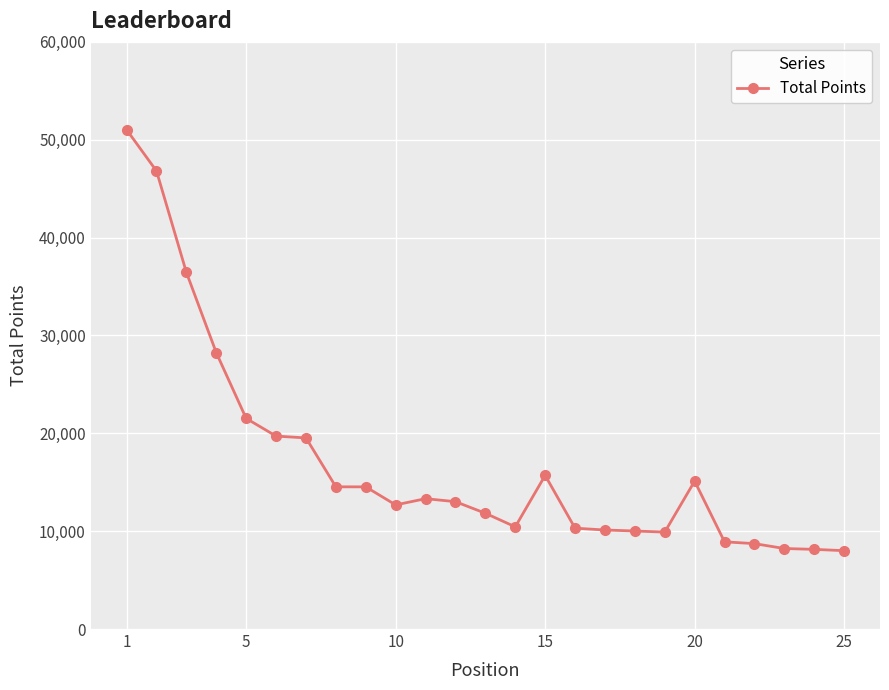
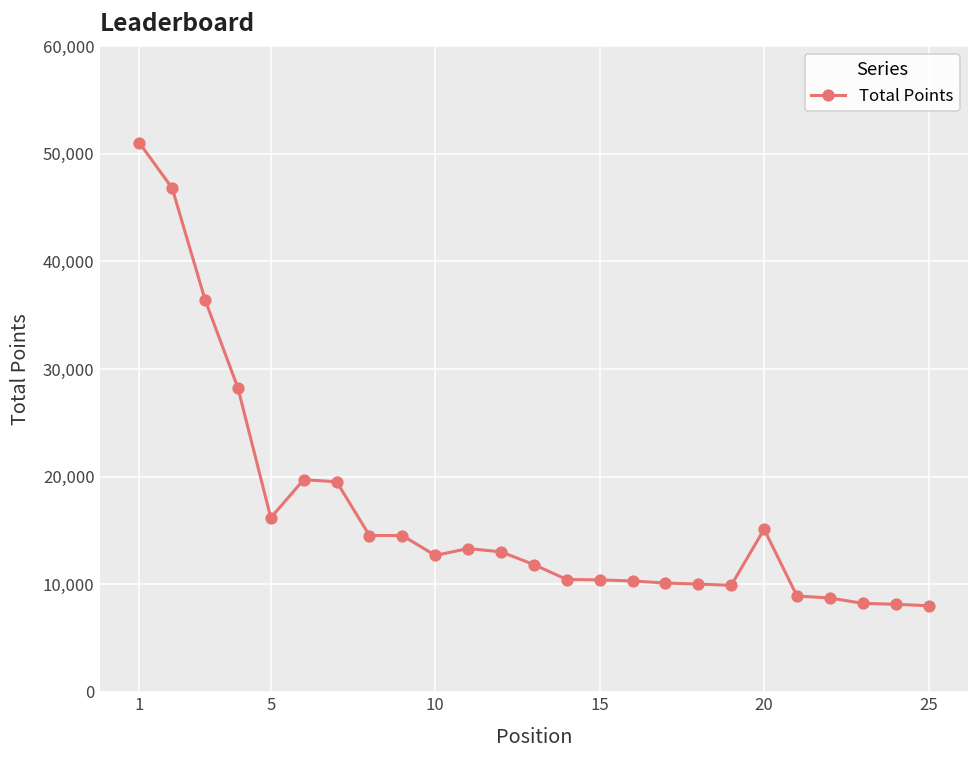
  {
    "1": "51,000",
-   "5": "22,000",
+   "5": "16,000",
    "10": "13,000",
-   "15": "16,000",
+   "15": "10,000",
    "20": "15,000",
    "25": "8,000"
  }
